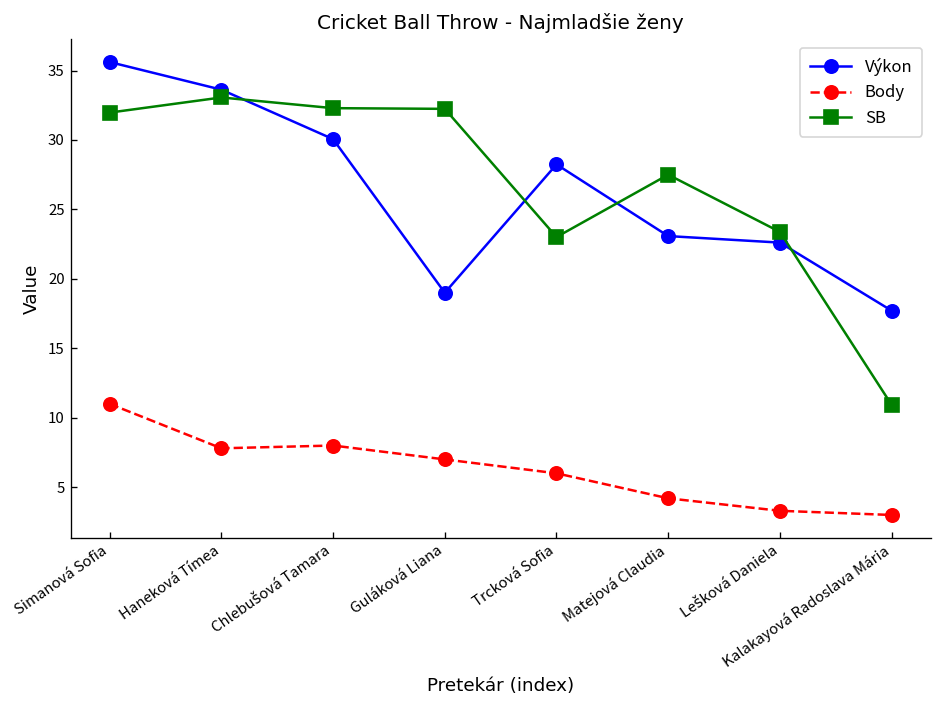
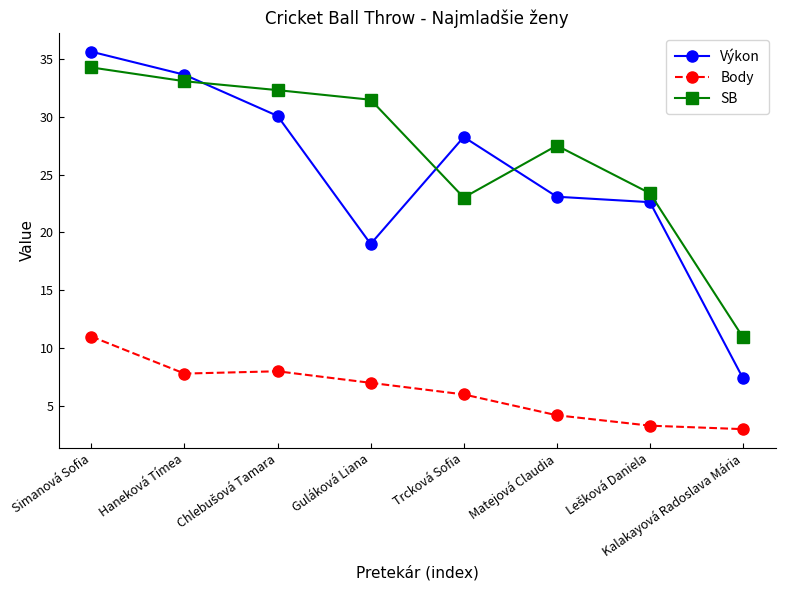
  {
    "Výkon": {
      "Simanová Sofia": 35.6,
      "Haneková Tímea": 33.6,
      "Chlebušová Tamara": 30.1,
      "Guláková Liana": 19.0,
      "Trcková Sofia": 28.2,
      "Matejová Claudia": 23.1,
      "Lešková Daniela": 22.6,
-     "Kalakayová Radoslava Mária": 17.7
+     "Kalakayová Radoslava Mária": 7.4
    },
    "Body": {
      "Simanová Sofia": 11.0,
      "Haneková Tímea": 7.8,
      "Chlebušová Tamara": 8.0,
      "Guláková Liana": 7.0,
      "Trcková Sofia": 6.0,
      "Matejová Claudia": 4.2,
      "Lešková Daniela": 3.3,
      "Kalakayová Radoslava Mária": 3.0
    },
    "SB": {
-     "Simanová Sofia": 32.0,
+     "Simanová Sofia": 34.3,
      "Haneková Tímea": 33.1,
      "Chlebušová Tamara": 32.3,
-     "Guláková Liana": 32.2,
+     "Guláková Liana": 31.5,
      "Trcková Sofia": 23.0,
      "Matejová Claudia": 27.5,
      "Lešková Daniela": 23.4,
      "Kalakayová Radoslava Mária": 10.9
    }
  }
